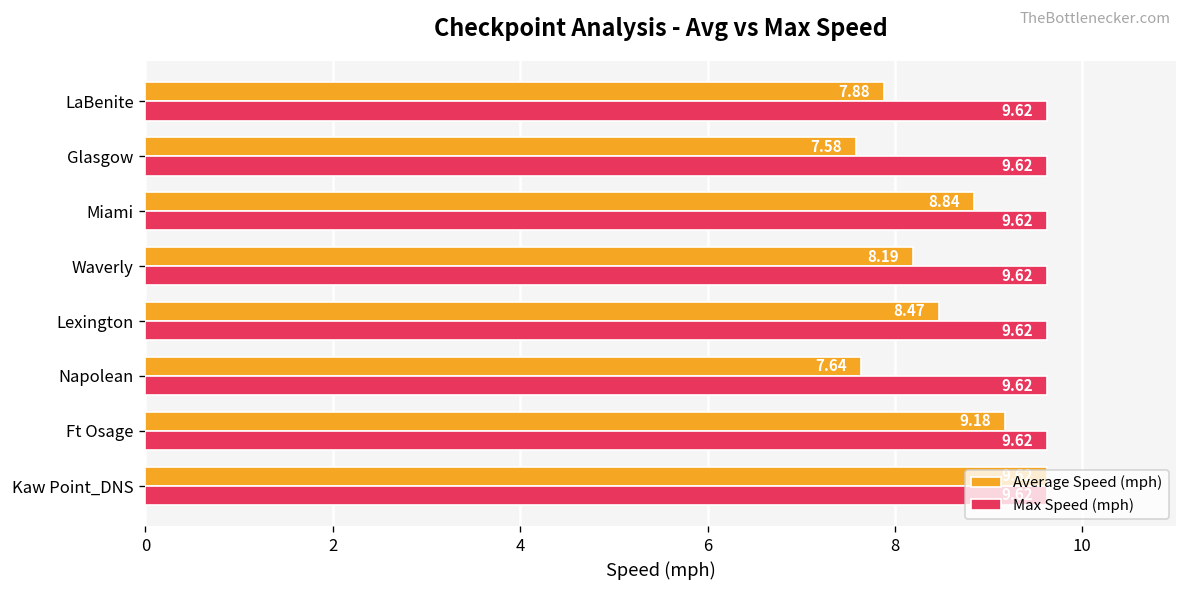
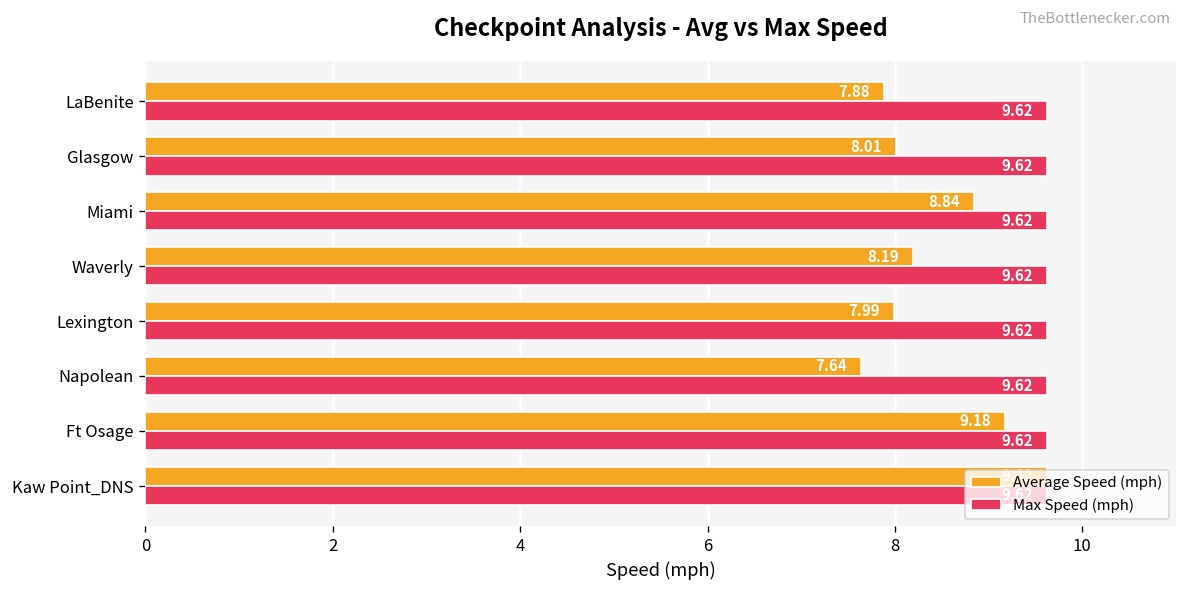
  {
    "Average Speed (mph)": {
      "LaBenite": 7.88,
-     "Glasgow": 7.58,
+     "Glasgow": 8.01,
      "Miami": 8.84,
      "Waverly": 8.19,
-     "Lexington": 8.47,
+     "Lexington": 7.99,
      "Napolean": 7.64,
      "Ft Osage": 9.18
    },
    "Max Speed (mph)": {
      "LaBenite": 9.62,
      "Glasgow": 9.62,
      "Miami": 9.62,
      "Waverly": 9.62,
      "Lexington": 9.62,
      "Napolean": 9.62,
      "Ft Osage": 9.62
    }
  }
